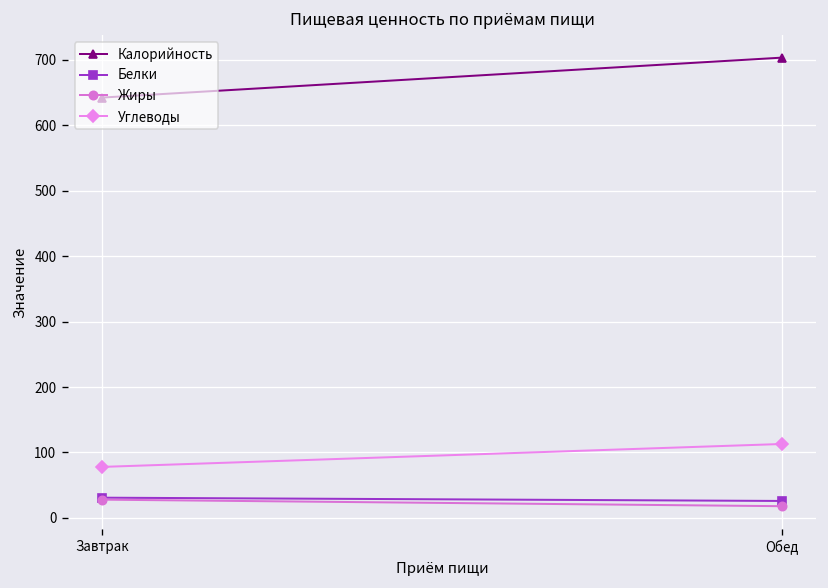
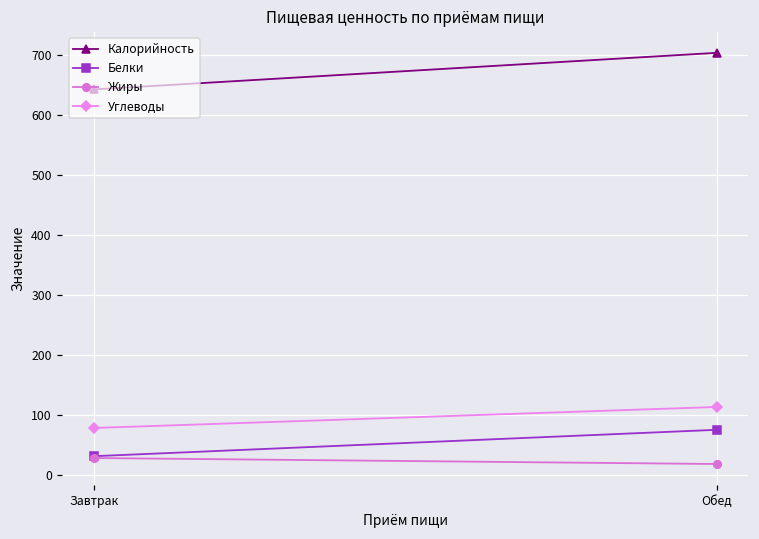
  {
    "Калорийность": {
      "Обед": 700
    },
    "Белки": {
-     "Обед": 30
+     "Обед": 80
    }
  }
